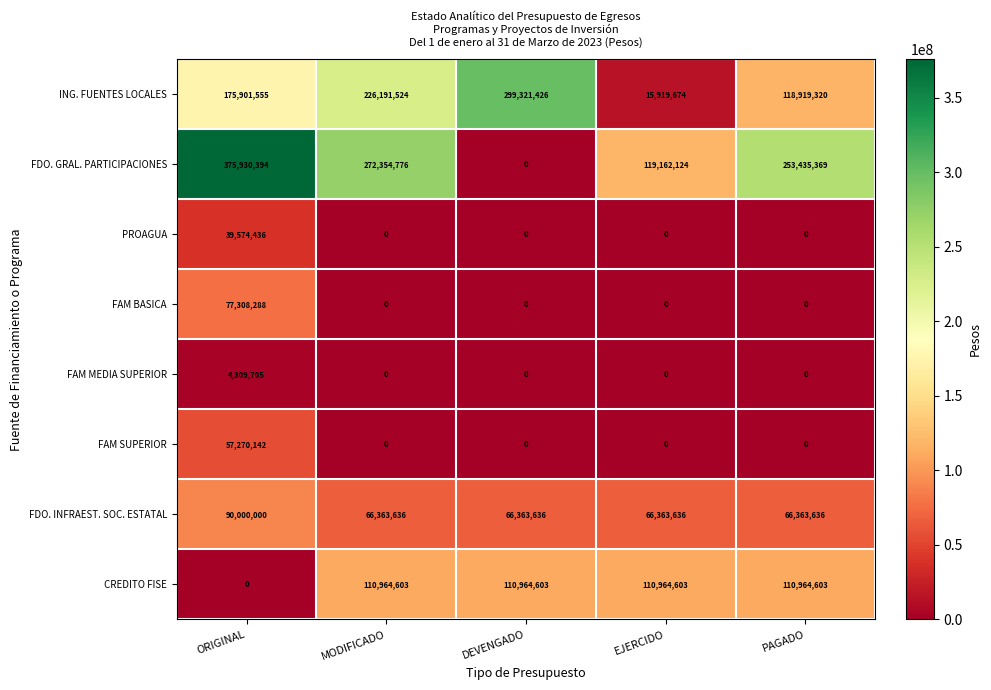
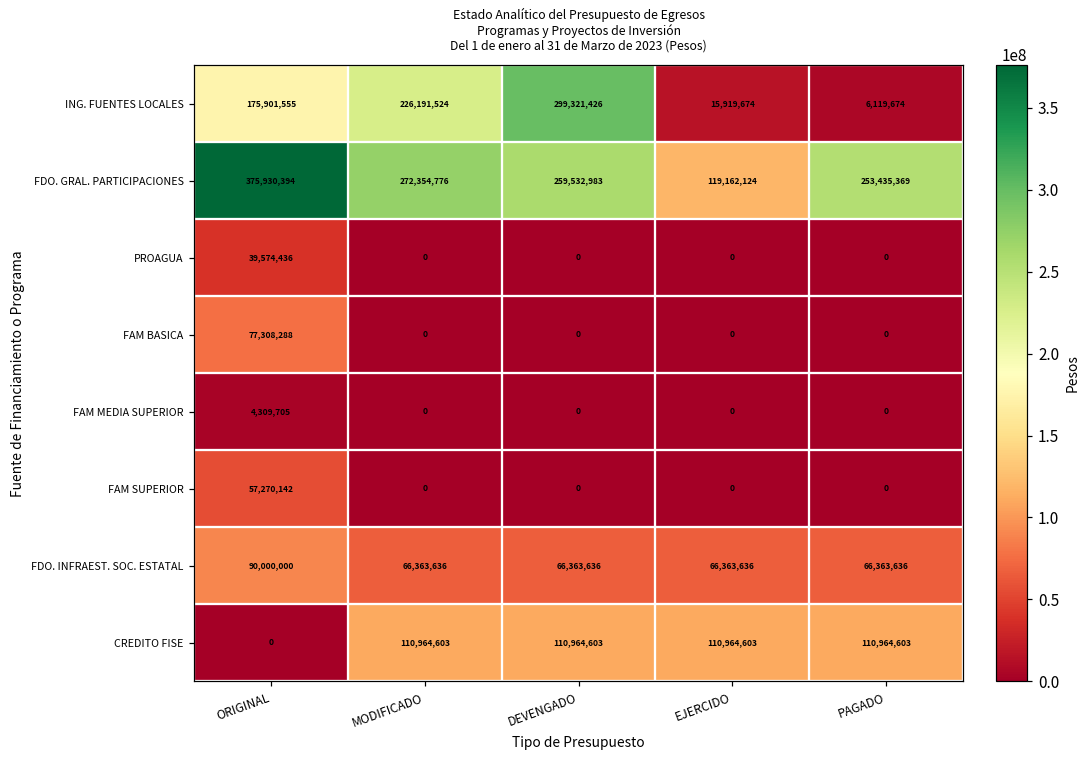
  {
    "ING. FUENTES LOCALES": {
      "ORIGINAL": "175,901,555",
      "MODIFICADO": "226,191,524",
      "DEVENGADO": "299,321,426",
      "EJERCIDO": "15,919,674",
-     "PAGADO": "118,919,320"
+     "PAGADO": "6,119,674"
    },
    "FDO. GRAL. PARTICIPACIONES": {
      "ORIGINAL": "375,930,394",
      "MODIFICADO": "272,354,776",
-     "DEVENGADO": "0",
+     "DEVENGADO": "259,532,983",
      "EJERCIDO": "119,162,124",
      "PAGADO": "253,435,369"
    },
    "PROAGUA": {
      "ORIGINAL": "39,574,436",
      "MODIFICADO": "0",
      "DEVENGADO": "0",
      "EJERCIDO": "0",
      "PAGADO": "0"
    },
    "FAM BASICA": {
      "ORIGINAL": "77,308,288",
      "MODIFICADO": "0",
      "DEVENGADO": "0",
      "EJERCIDO": "0",
      "PAGADO": "0"
    },
    "FAM MEDIA SUPERIOR": {
      "ORIGINAL": "4,309,705",
      "MODIFICADO": "0",
      "DEVENGADO": "0",
      "EJERCIDO": "0",
      "PAGADO": "0"
    },
    "FAM SUPERIOR": {
      "ORIGINAL": "57,270,142",
      "MODIFICADO": "0",
      "DEVENGADO": "0",
      "EJERCIDO": "0",
      "PAGADO": "0"
    },
    "FDO. INFRAEST. SOC. ESTATAL": {
      "ORIGINAL": "90,000,000",
      "MODIFICADO": "66,363,636",
      "DEVENGADO": "66,363,636",
      "EJERCIDO": "66,363,636",
      "PAGADO": "66,363,636"
    },
    "CREDITO FISE": {
      "ORIGINAL": "0",
      "MODIFICADO": "110,964,603",
      "DEVENGADO": "110,964,603",
      "EJERCIDO": "110,964,603",
      "PAGADO": "110,964,603"
    }
  }
